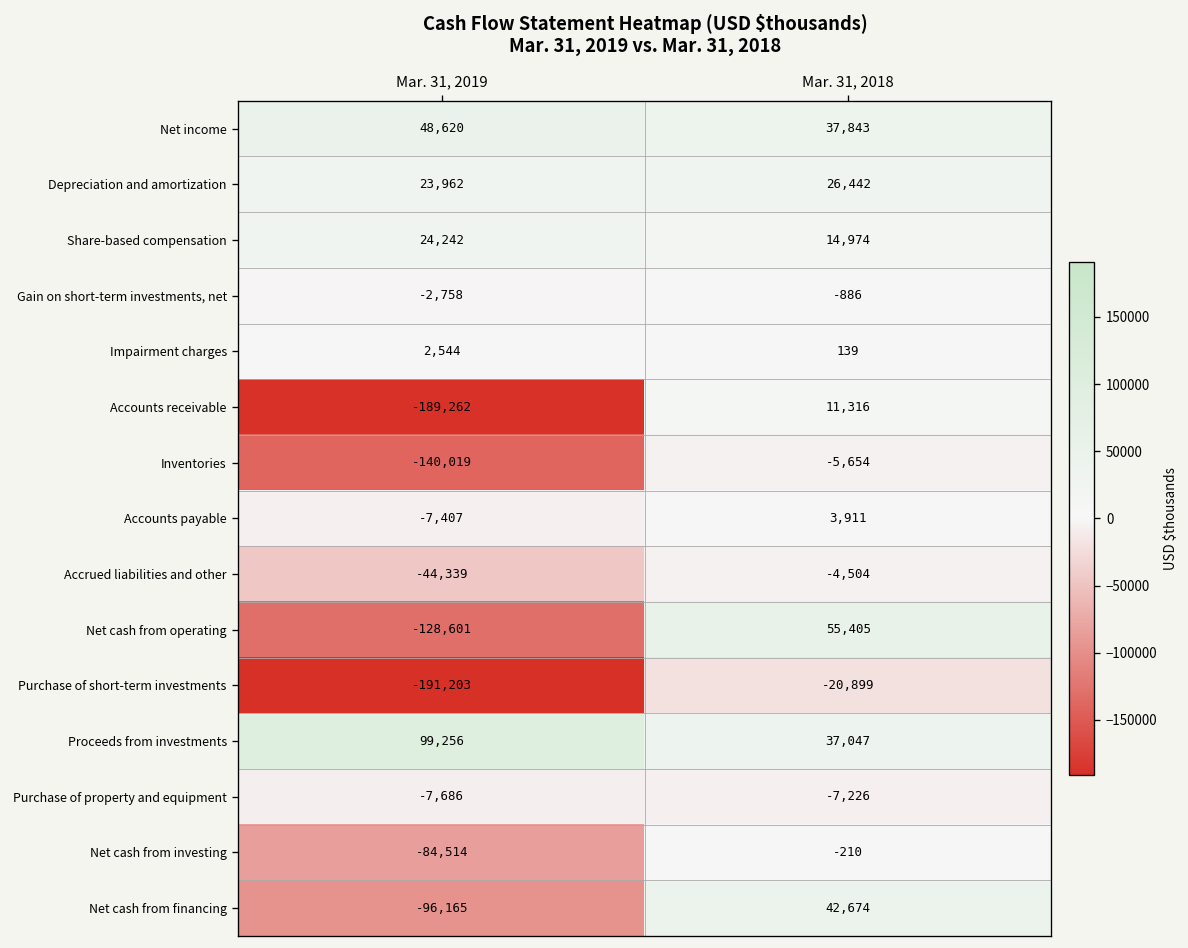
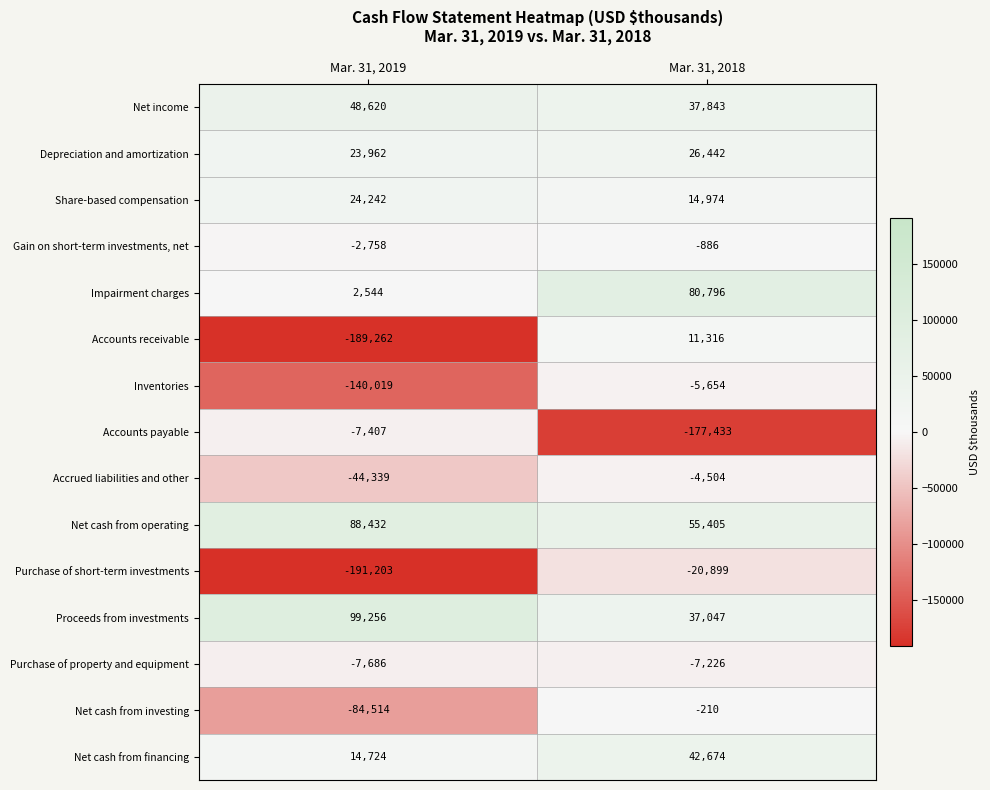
  {
    "Net income": {
      "Mar. 31, 2019": "48,620",
      "Mar. 31, 2018": "37,843"
    },
    "Depreciation and amortization": {
      "Mar. 31, 2019": "23,962",
      "Mar. 31, 2018": "26,442"
    },
    "Share-based compensation": {
      "Mar. 31, 2019": "24,242",
      "Mar. 31, 2018": "14,974"
    },
    "Gain on short-term investments, net": {
      "Mar. 31, 2019": "-2,758",
      "Mar. 31, 2018": "-886"
    },
    "Impairment charges": {
      "Mar. 31, 2019": "2,544",
-     "Mar. 31, 2018": "139"
+     "Mar. 31, 2018": "80,796"
    },
    "Accounts receivable": {
      "Mar. 31, 2019": "-189,262",
      "Mar. 31, 2018": "11,316"
    },
    "Inventories": {
      "Mar. 31, 2019": "-140,019",
      "Mar. 31, 2018": "-5,654"
    },
    "Accounts payable": {
      "Mar. 31, 2019": "-7,407",
-     "Mar. 31, 2018": "3,911"
+     "Mar. 31, 2018": "-177,433"
    },
    "Accrued liabilities and other": {
      "Mar. 31, 2019": "-44,339",
      "Mar. 31, 2018": "-4,504"
    },
    "Net cash from operating": {
-     "Mar. 31, 2019": "-128,601",
+     "Mar. 31, 2019": "88,432",
      "Mar. 31, 2018": "55,405"
    },
    "Purchase of short-term investments": {
      "Mar. 31, 2019": "-191,203",
      "Mar. 31, 2018": "-20,899"
    },
    "Proceeds from investments": {
      "Mar. 31, 2019": "99,256",
      "Mar. 31, 2018": "37,047"
    },
    "Purchase of property and equipment": {
      "Mar. 31, 2019": "-7,686",
      "Mar. 31, 2018": "-7,226"
    },
    "Net cash from investing": {
      "Mar. 31, 2019": "-84,514",
      "Mar. 31, 2018": "-210"
    },
    "Net cash from financing": {
-     "Mar. 31, 2019": "-96,165",
+     "Mar. 31, 2019": "14,724",
      "Mar. 31, 2018": "42,674"
    }
  }
